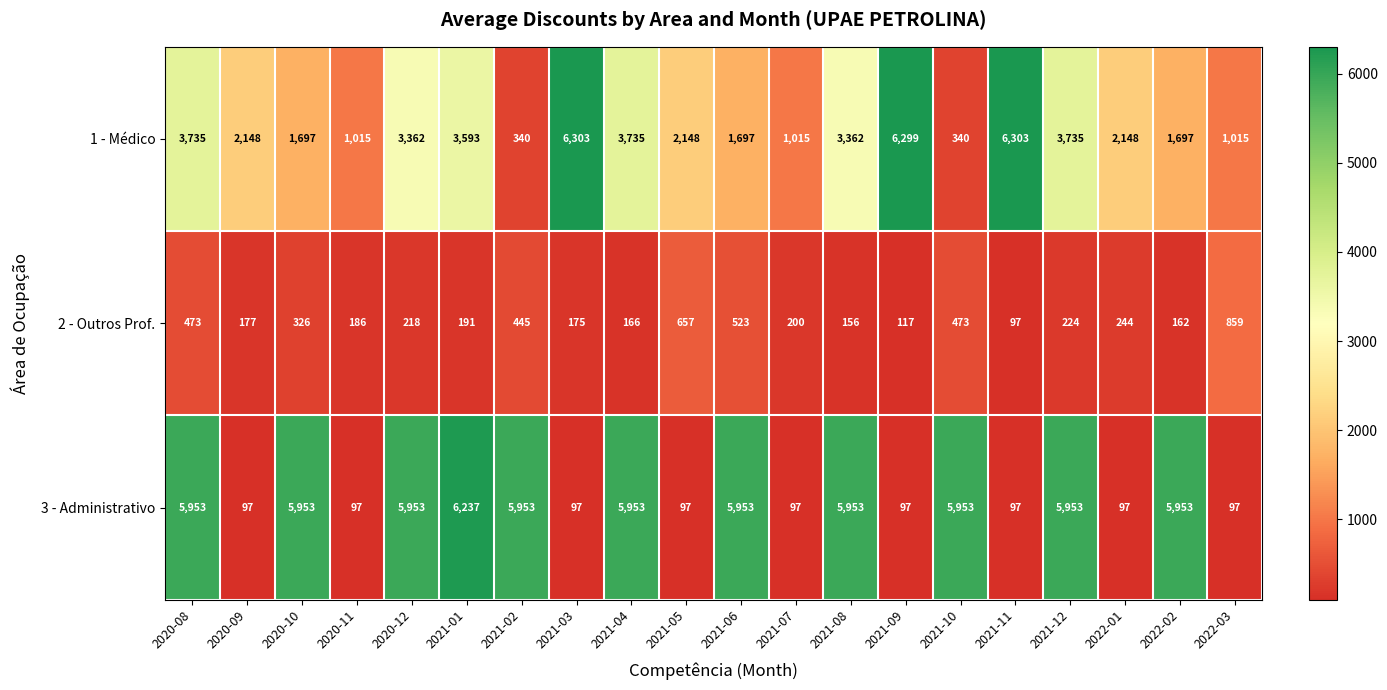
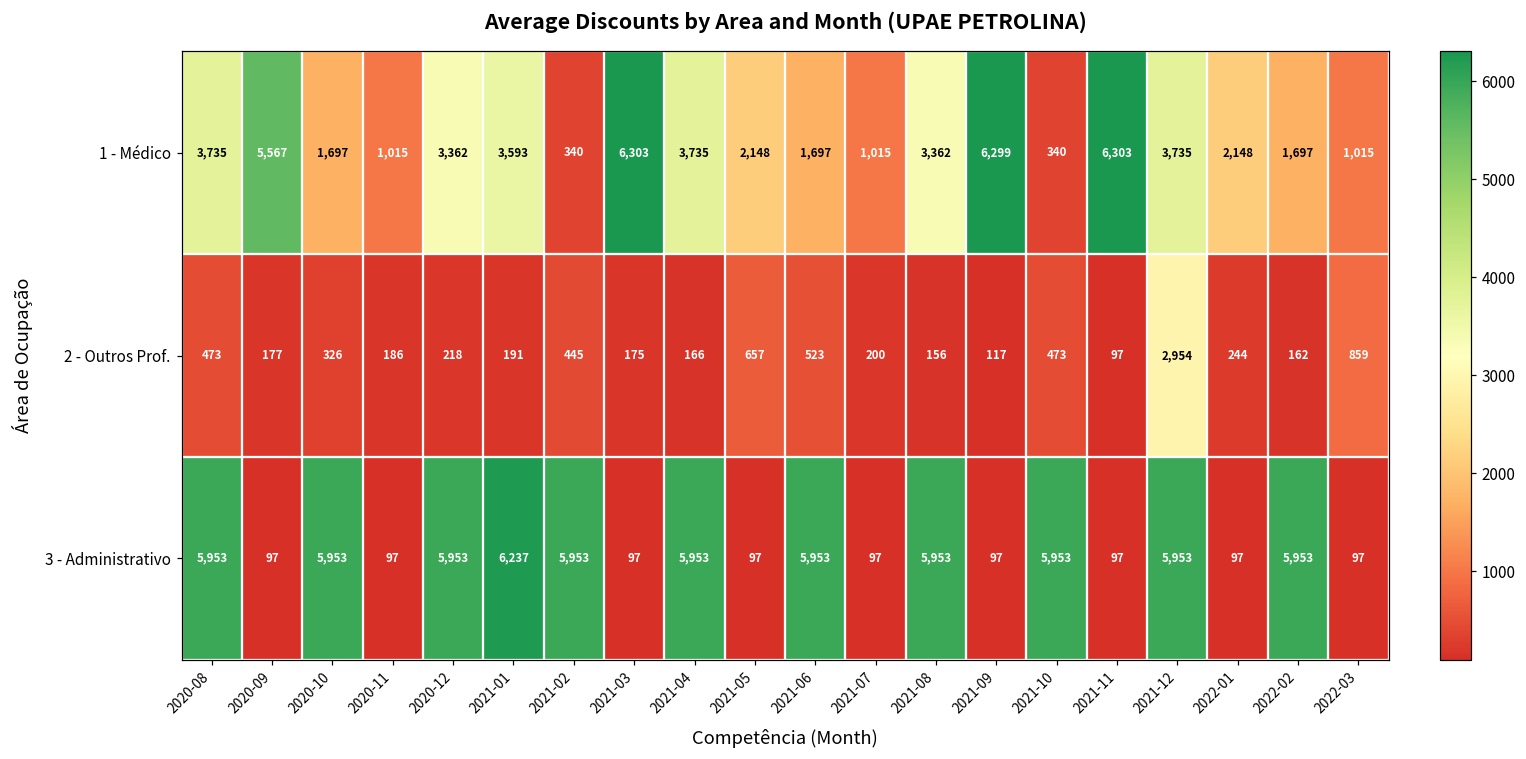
  {
    "1 - Médico": {
      "2020-08": "3,735",
-     "2020-09": "2,148",
+     "2020-09": "5,567",
      "2020-10": "1,697",
      "2020-11": "1,015",
      "2020-12": "3,362",
      "2021-01": "3,593",
      "2021-02": "340",
      "2021-03": "6,303",
      "2021-04": "3,735",
      "2021-05": "2,148",
      "2021-06": "1,697",
      "2021-07": "1,015",
      "2021-08": "3,362",
      "2021-09": "6,299",
      "2021-10": "340",
      "2021-11": "6,303",
      "2021-12": "3,735",
      "2022-01": "2,148",
      "2022-02": "1,697",
      "2022-03": "1,015"
    },
    "2 - Outros Prof.": {
      "2020-08": "473",
      "2020-09": "177",
      "2020-10": "326",
      "2020-11": "186",
      "2020-12": "218",
      "2021-01": "191",
      "2021-02": "445",
      "2021-03": "175",
      "2021-04": "166",
      "2021-05": "657",
      "2021-06": "523",
      "2021-07": "200",
      "2021-08": "156",
      "2021-09": "117",
      "2021-10": "473",
      "2021-11": "97",
-     "2021-12": "224",
+     "2021-12": "2,954",
      "2022-01": "244",
      "2022-02": "162",
      "2022-03": "859"
    },
    "3 - Administrativo": {
      "2020-08": "5,953",
      "2020-09": "97",
      "2020-10": "5,953",
      "2020-11": "97",
      "2020-12": "5,953",
      "2021-01": "6,237",
      "2021-02": "5,953",
      "2021-03": "97",
      "2021-04": "5,953",
      "2021-05": "97",
      "2021-06": "5,953",
      "2021-07": "97",
      "2021-08": "5,953",
      "2021-09": "97",
      "2021-10": "5,953",
      "2021-11": "97",
      "2021-12": "5,953",
      "2022-01": "97",
      "2022-02": "5,953",
      "2022-03": "97"
    }
  }
